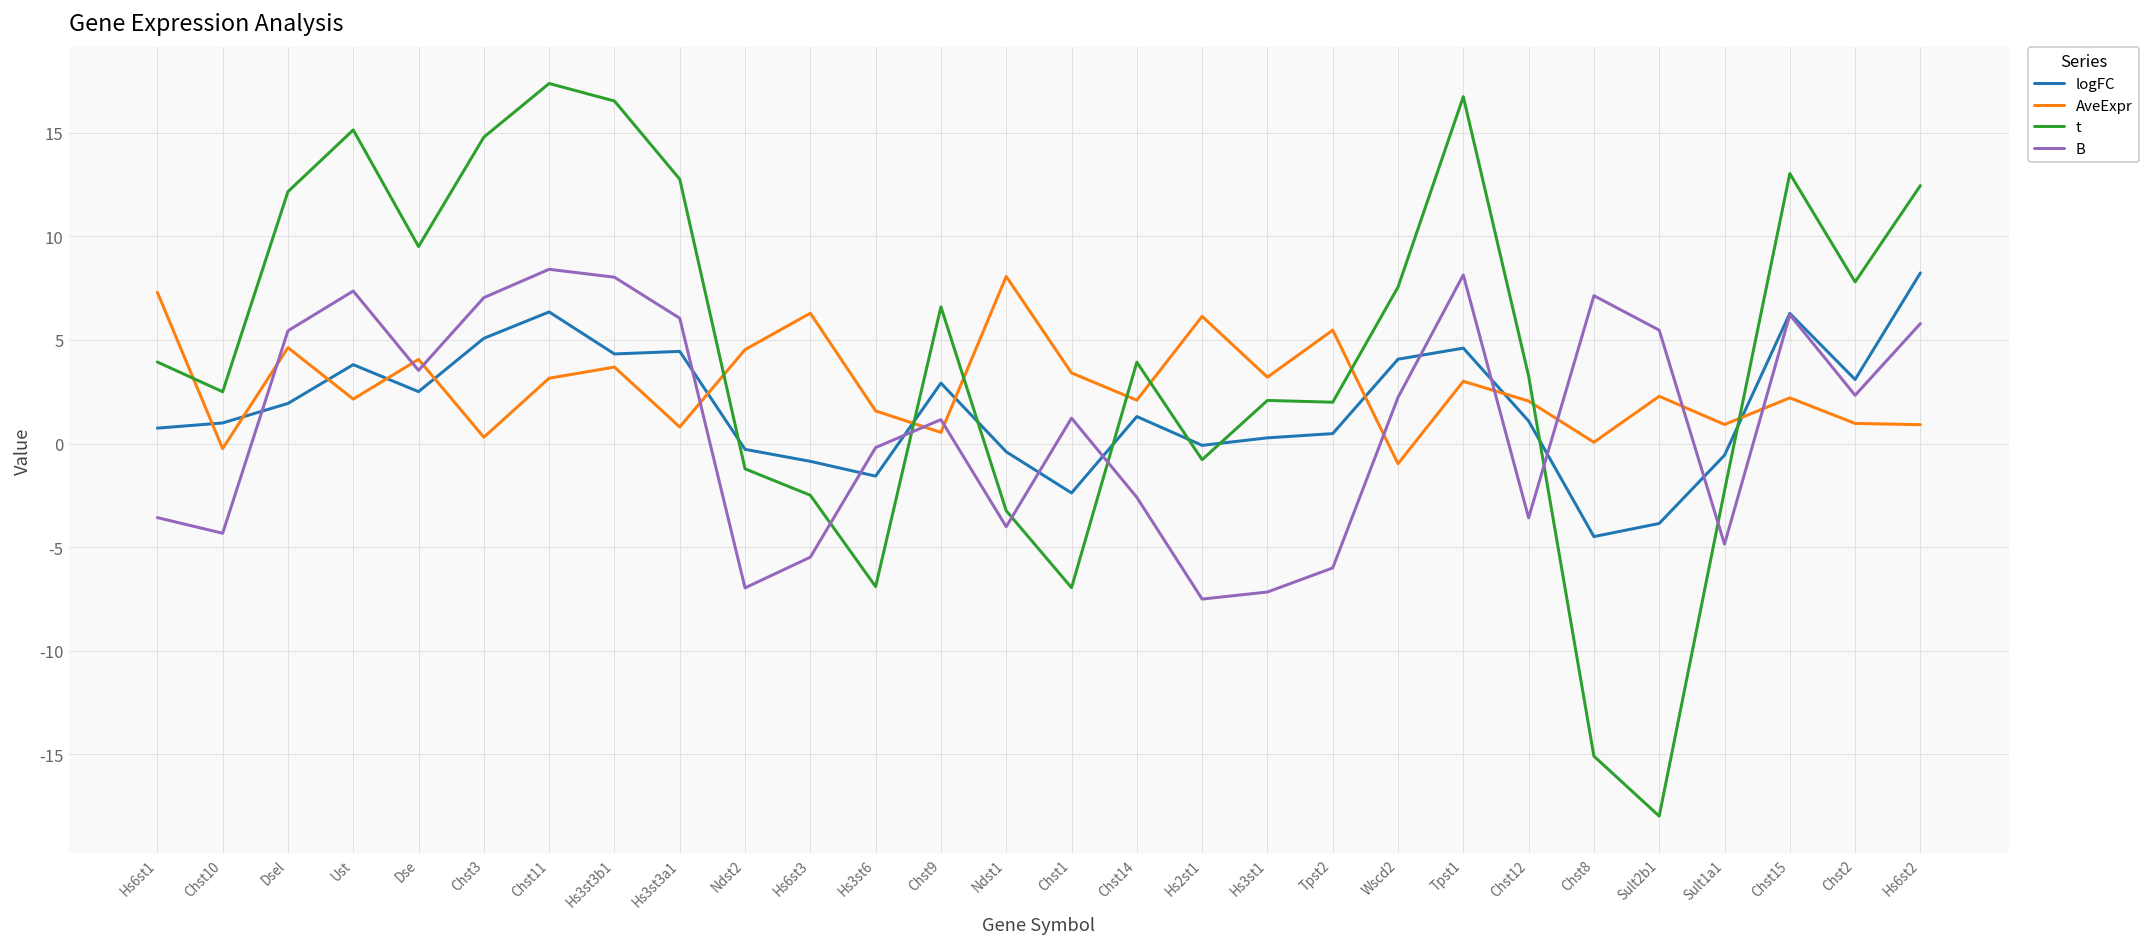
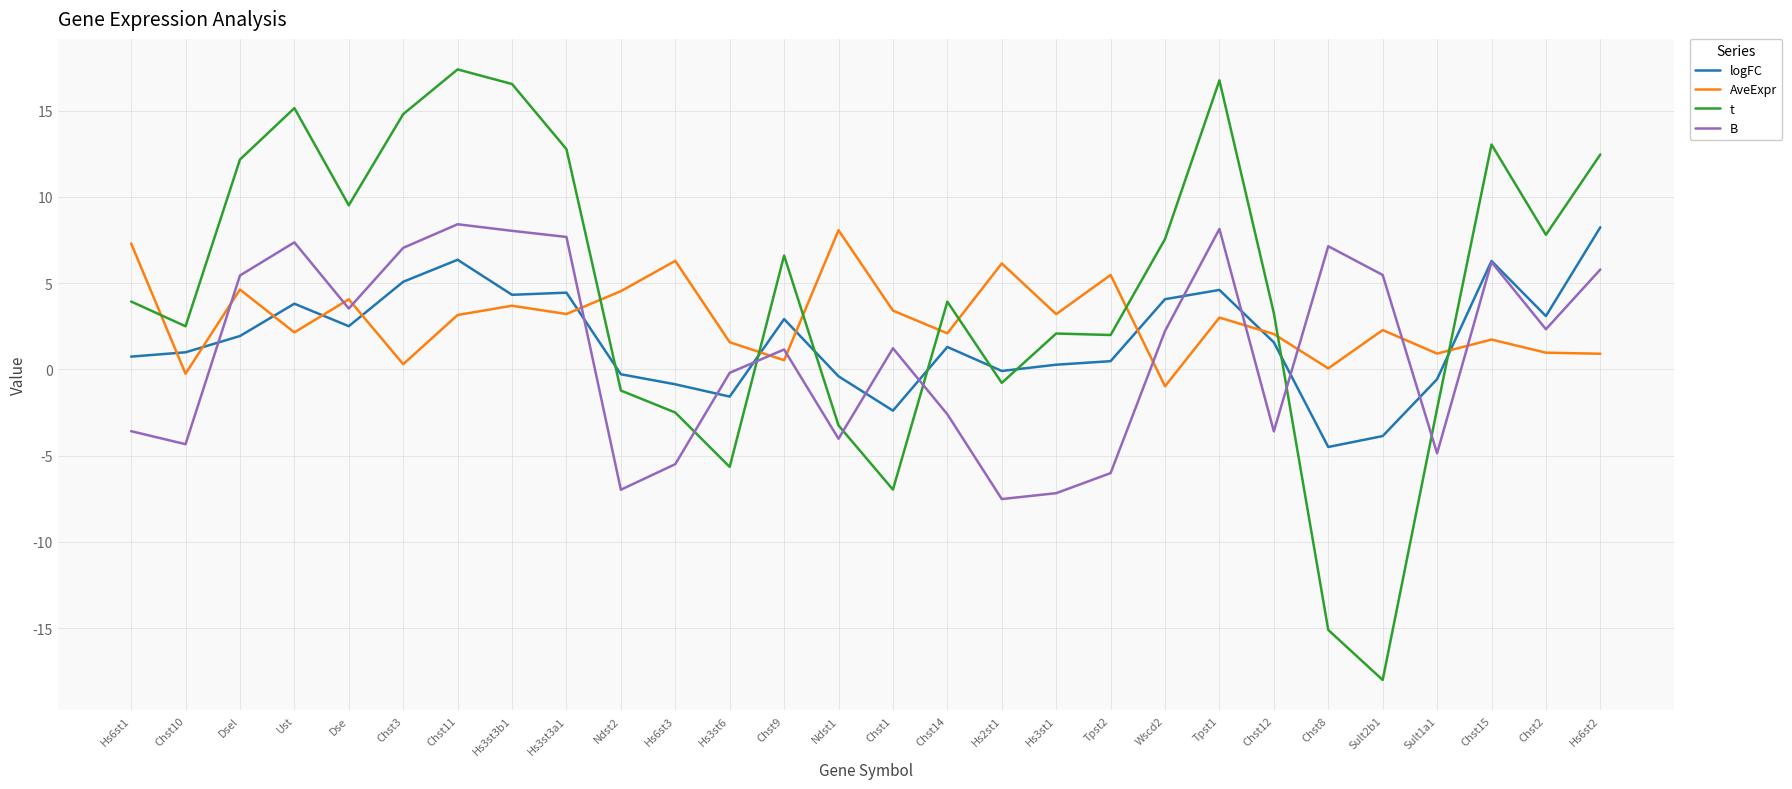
  {
    "logFC": {
      "Hs6st1": 0.7,
      "Chst10": 1.0,
      "Dsel": 1.9,
      "Ust": 3.8,
      "Dse": 2.5,
      "Chst3": 5.1,
      "Chst11": 6.4,
      "Hs3st3b1": 4.3,
      "Hs3st3a1": 4.4,
      "Ndst2": -0.3,
      "Hs6st3": -0.9,
      "Hs3st6": -1.6,
      "Chst9": 2.9,
      "Ndst1": -0.4,
      "Chst1": -2.4,
      "Chst14": 1.3,
      "Hs2st1": -0.1,
      "Hs3st1": 0.3,
      "Tpst2": 0.5,
      "Wscd2": 4.1,
      "Tpst1": 4.6,
-     "Chst12": 1.1,
+     "Chst12": 1.6,
      "Chst8": -4.5,
      "Sult2b1": -3.9,
      "Sult1a1": -0.6,
      "Chst2": 3.1,
      "Hs6st2": 8.2
    },
    "AveExpr": {
      "Hs6st1": 7.3,
      "Chst10": -0.2,
      "Dsel": 4.6,
      "Ust": 2.1,
      "Dse": 4.1,
      "Chst3": 0.3,
      "Chst11": 3.2,
      "Hs3st3b1": 3.7,
-     "Hs3st3a1": 0.8,
+     "Hs3st3a1": 3.2,
      "Ndst2": 4.5,
      "Hs6st3": 6.3,
      "Hs3st6": 1.6,
      "Chst9": 0.5,
      "Ndst1": 8.1,
      "Chst1": 3.4,
      "Chst14": 2.1,
      "Hs2st1": 6.1,
      "Hs3st1": 3.2,
      "Tpst2": 5.5,
      "Wscd2": -1.0,
      "Tpst1": 3.0,
      "Chst12": 2.1,
      "Chst8": 0.1,
      "Sult2b1": 2.3,
      "Sult1a1": 0.9,
-     "Chst15": 2.2,
+     "Chst15": 1.7,
      "Chst2": 1.0,
      "Hs6st2": 0.9
    },
    "t": {
      "Hs6st1": 3.9,
      "Chst10": 2.5,
      "Dsel": 12.2,
      "Ust": 15.1,
      "Dse": 9.5,
      "Chst3": 14.8,
      "Chst11": 17.4,
      "Hs3st3b1": 16.5,
      "Hs3st3a1": 12.8,
      "Ndst2": -1.2,
      "Hs6st3": -2.5,
-     "Hs3st6": -6.9,
+     "Hs3st6": -5.6,
      "Chst9": 6.6,
      "Ndst1": -3.2,
      "Chst1": -7.0,
      "Chst14": 3.9,
      "Hs2st1": -0.8,
      "Hs3st1": 2.1,
      "Tpst2": 2.0,
      "Wscd2": 7.6,
      "Tpst1": 16.7,
      "Chst12": 3.3,
      "Chst8": -15.1,
      "Sult2b1": -18.0,
      "Sult1a1": -2.3,
      "Chst15": 13.0,
      "Chst2": 7.8,
      "Hs6st2": 12.5
    },
    "B": {
      "Hs6st1": -3.6,
      "Chst10": -4.3,
      "Dsel": 5.4,
      "Ust": 7.4,
      "Dse": 3.5,
      "Chst3": 7.0,
      "Chst11": 8.4,
      "Hs3st3b1": 8.0,
-     "Hs3st3a1": 6.1,
+     "Hs3st3a1": 7.7,
      "Ndst2": -7.0,
      "Hs6st3": -5.5,
      "Hs3st6": -0.2,
      "Chst9": 1.2,
      "Ndst1": -4.0,
      "Chst1": 1.2,
      "Chst14": -2.6,
      "Hs2st1": -7.5,
      "Hs3st1": -7.2,
      "Tpst2": -6.0,
      "Wscd2": 2.2,
      "Tpst1": 8.1,
      "Chst12": -3.6,
      "Chst8": 7.1,
      "Sult2b1": 5.5,
      "Sult1a1": -4.9,
      "Chst2": 2.3,
      "Hs6st2": 5.8
    }
  }
